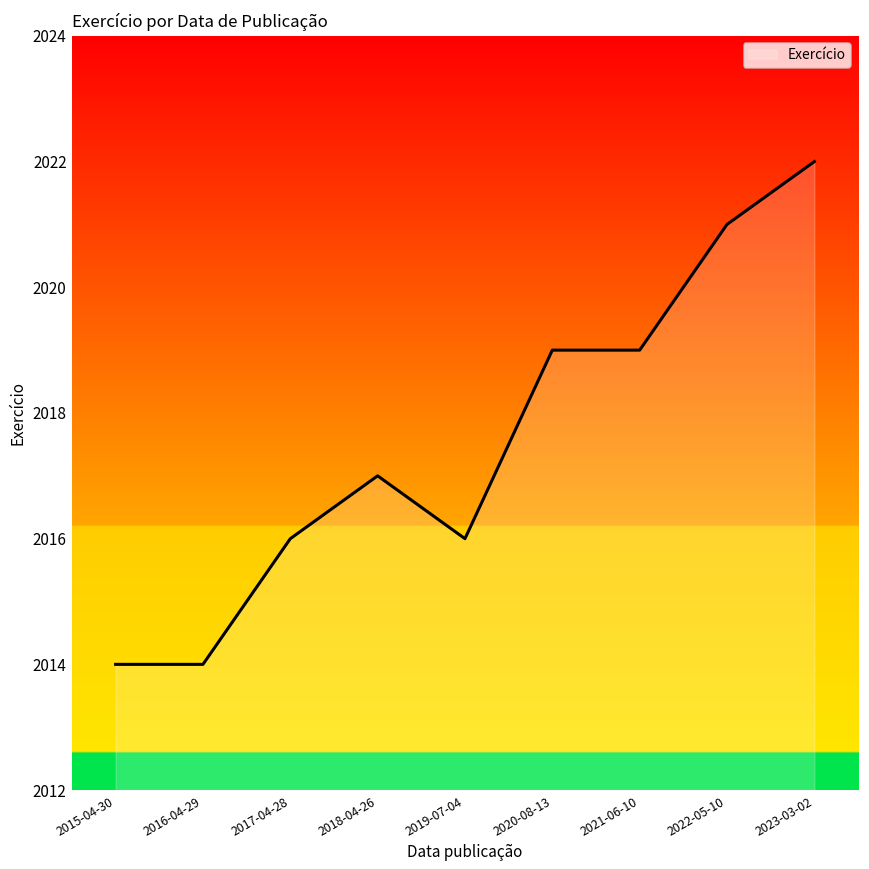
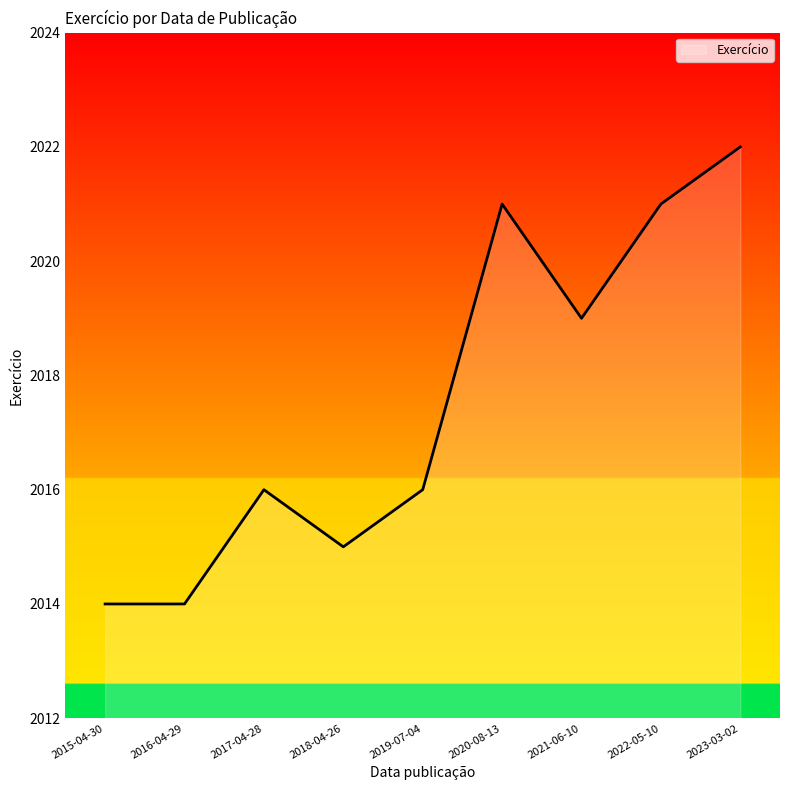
  {
    "2015-04-30": 2014,
    "2016-04-29": 2014,
    "2017-04-28": 2016,
-   "2018-04-26": 2017,
+   "2018-04-26": 2015,
    "2019-07-04": 2016,
-   "2020-08-13": 2019,
+   "2020-08-13": 2021,
    "2021-06-10": 2019,
    "2022-05-10": 2021,
    "2023-03-02": 2022
  }
